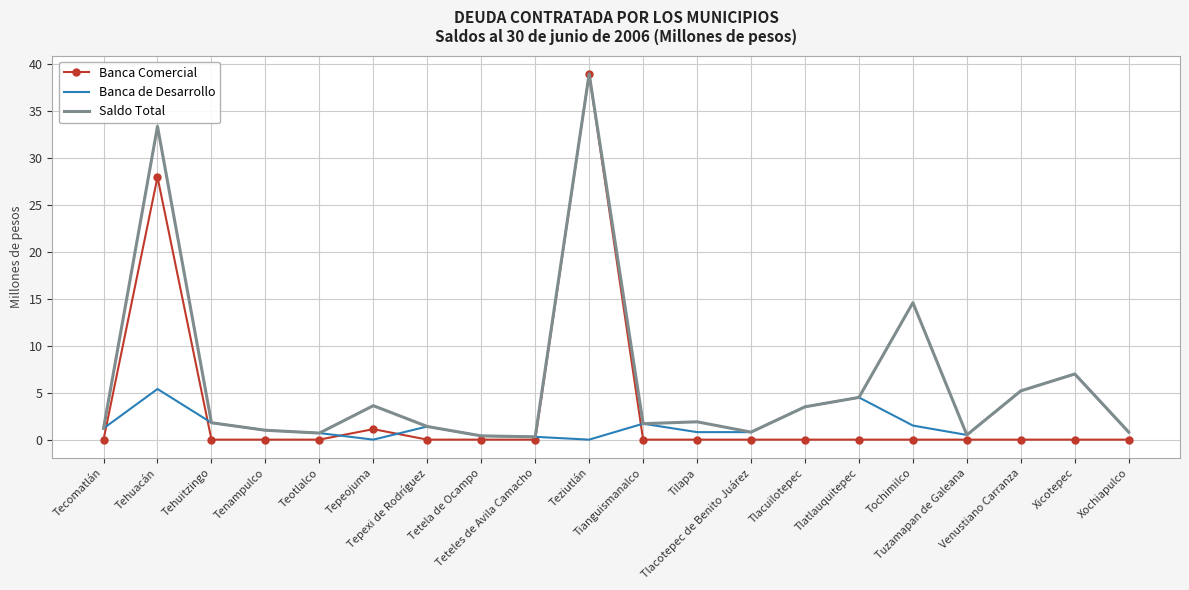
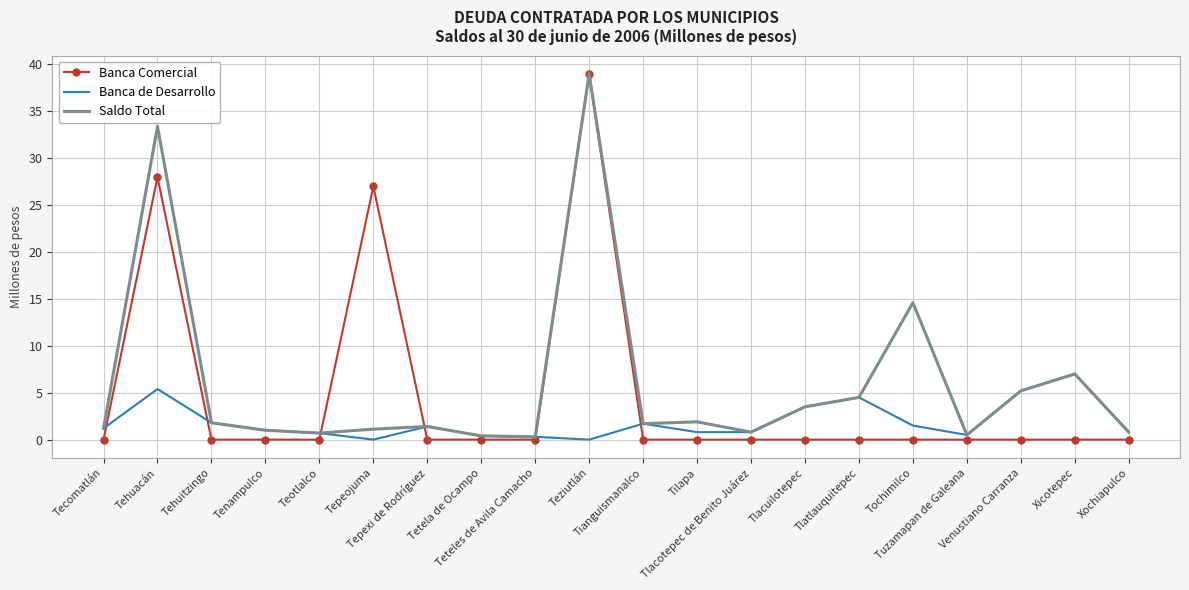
  {
    "Banca Comercial": {
      "Tecomatlán": 0,
      "Tehuacán": 28,
      "Tehuitzingo": 0,
      "Tenampulco": 0,
      "Teotlalco": 0,
-     "Tepeojuma": 1,
+     "Tepeojuma": 27,
      "Tepexi de Rodríguez": 0,
      "Tetela de Ocampo": 0,
      "Teteles de Avila Camacho": 0,
      "Tianguismanalco": 0,
      "Tilapa": 0,
      "Tlacotepec de Benito Juárez": 0,
      "Tlacuilotepec": 0,
      "Tlatlauquitepec": 0,
      "Tochimilco": 0,
      "Tuzamapan de Galeana": 0,
      "Venustiano Carranza": 0,
      "Xicotepec": 0,
      "Xochiapulco": 0
    },
    "Banca de Desarrollo": {
      "Tehuacán": 5,
      "Tepeojuma": 0,
      "Teziutlán": 0,
      "Tilapa": 1,
      "Tochimilco": 2
    },
    "Saldo Total": {
      "Tehuacán": 33,
-     "Tepeojuma": 4,
+     "Tepeojuma": 1,
      "Tilapa": 2,
      "Tochimilco": 15
    }
  }
